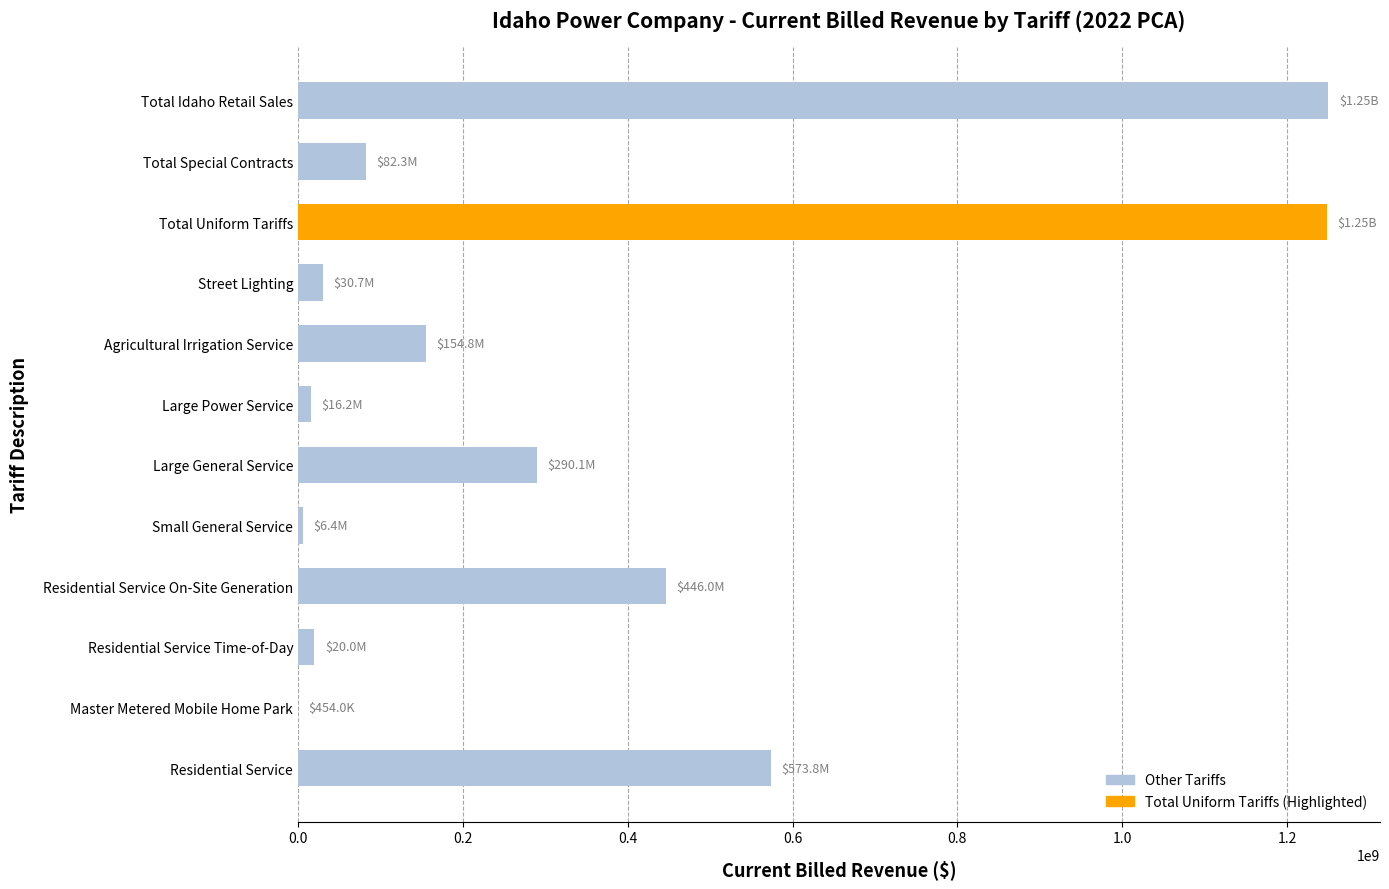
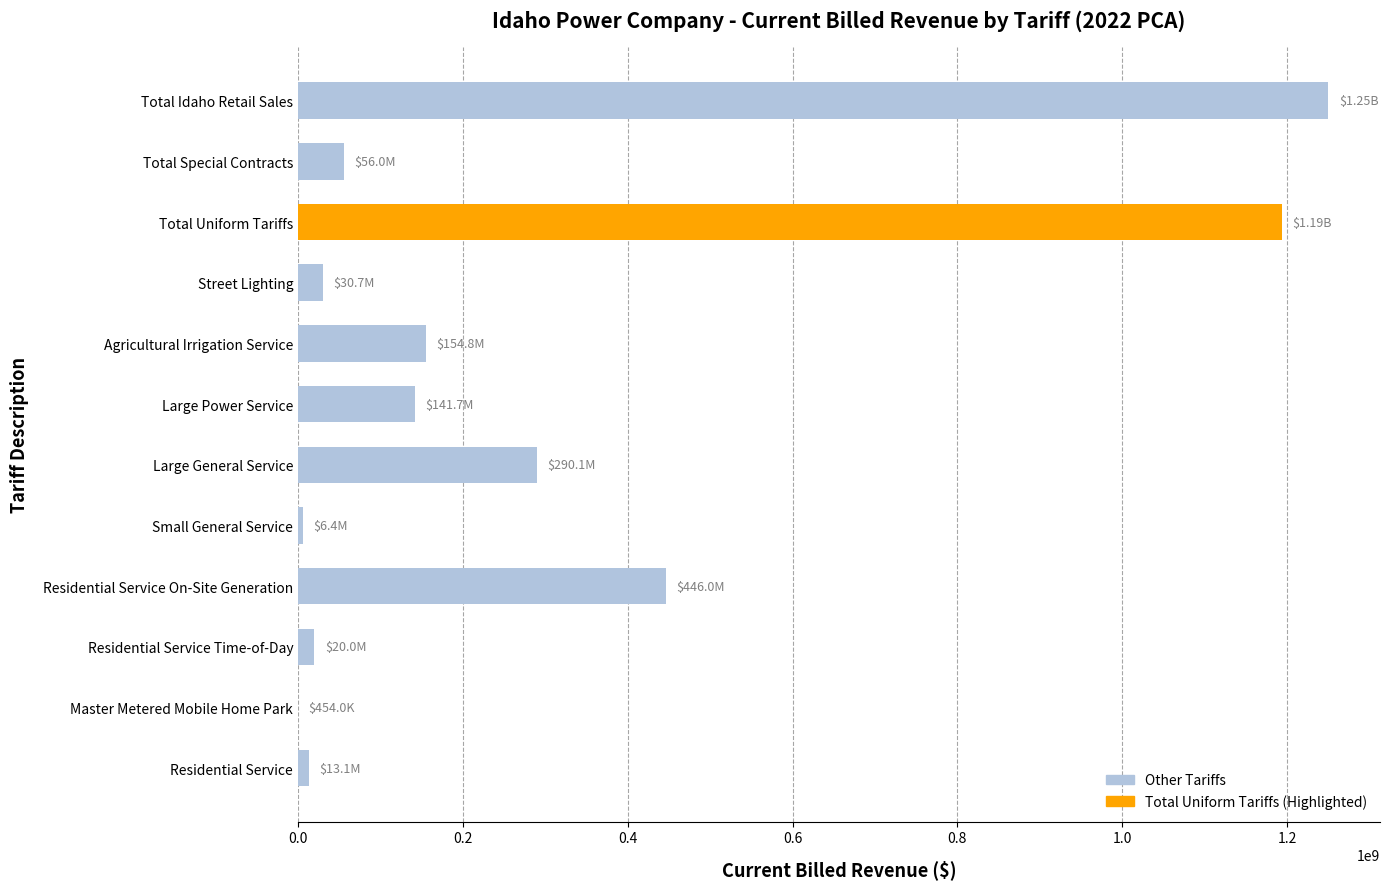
  {
    "Total Idaho Retail Sales": "$1.25B",
-   "Total Special Contracts": "$82.3M",
-   "Total Uniform Tariffs": "$1.25B",
+   "Total Special Contracts": "$56.0M",
+   "Total Uniform Tariffs": "$1.19B",
    "Street Lighting": "$30.7M",
    "Agricultural Irrigation Service": "$154.8M",
-   "Large Power Service": "$16.2M",
+   "Large Power Service": "$141.7M",
    "Large General Service": "$290.1M",
    "Small General Service": "$6.4M",
    "Residential Service On-Site Generation": "$446.0M",
    "Residential Service Time-of-Day": "$20.0M",
    "Master Metered Mobile Home Park": "$454.0K",
-   "Residential Service": "$573.8M"
+   "Residential Service": "$13.1M"
  }
